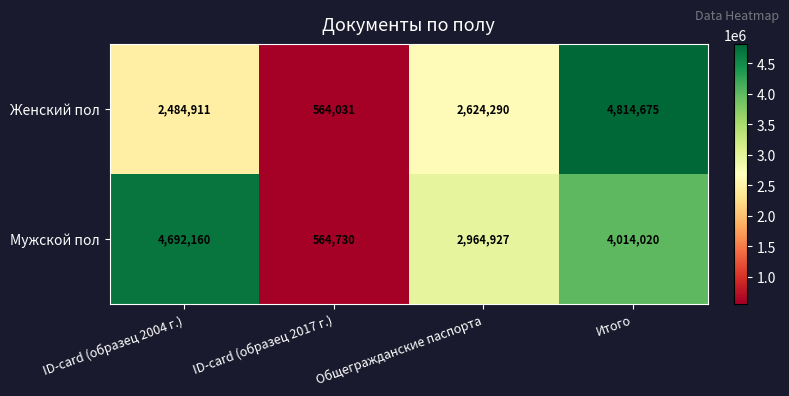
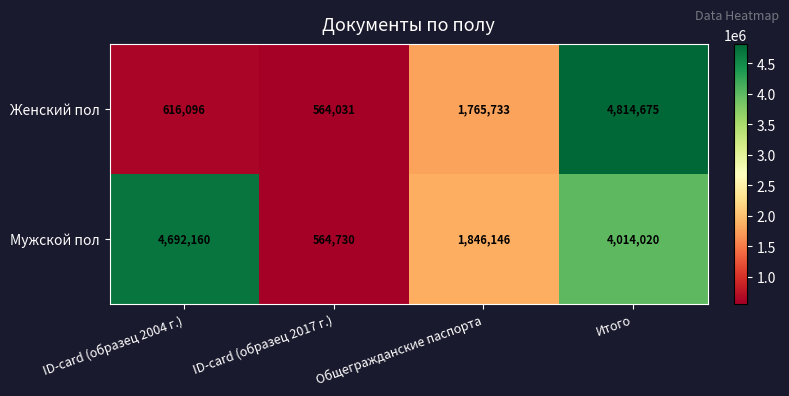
  {
    "Женский пол": {
-     "ID-card (образец 2004 г.)": "2,484,911",
+     "ID-card (образец 2004 г.)": "616,096",
      "ID-card (образец 2017 г.)": "564,031",
-     "Общегражданские паспорта": "2,624,290",
+     "Общегражданские паспорта": "1,765,733",
      "Итого": "4,814,675"
    },
    "Мужской пол": {
      "ID-card (образец 2004 г.)": "4,692,160",
      "ID-card (образец 2017 г.)": "564,730",
-     "Общегражданские паспорта": "2,964,927",
+     "Общегражданские паспорта": "1,846,146",
      "Итого": "4,014,020"
    }
  }
